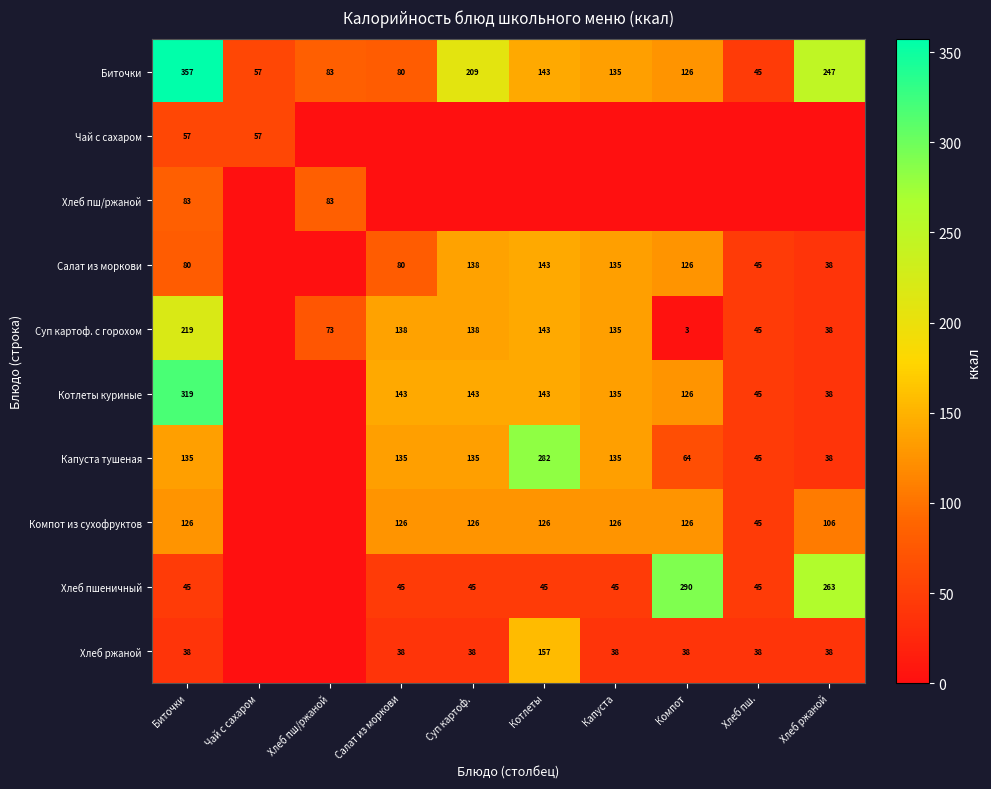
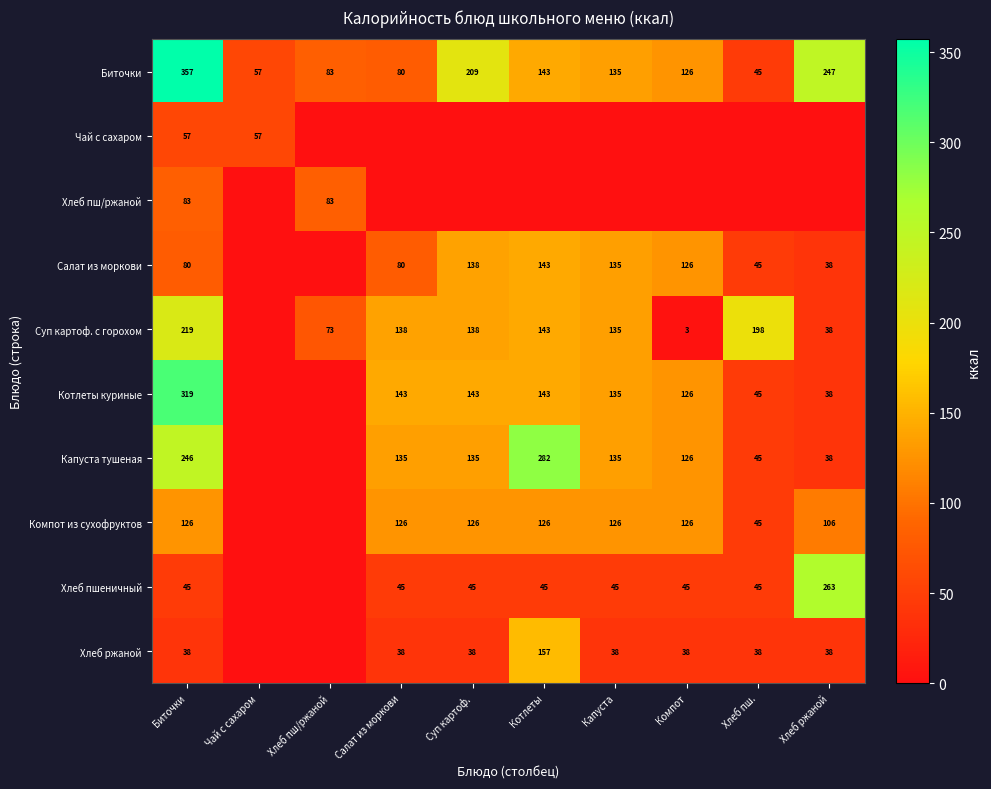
  {
    "Биточки": {
      "Биточки": 357,
      "Чай с сахаром": 57,
      "Хлеб пш/ржаной": 83,
      "Салат из моркови": 80,
      "Суп картоф.": 209,
      "Котлеты": 143,
      "Капуста": 135,
      "Компот": 126,
      "Хлеб пш.": 45,
      "Хлеб ржаной": 247
    },
    "Чай с сахаром": {
      "Биточки": 57,
      "Чай с сахаром": 57
    },
    "Хлеб пш/ржаной": {
      "Биточки": 83,
      "Хлеб пш/ржаной": 83
    },
    "Салат из моркови": {
      "Биточки": 80,
      "Салат из моркови": 80,
      "Суп картоф.": 138,
      "Котлеты": 143,
      "Капуста": 135,
      "Компот": 126,
      "Хлеб пш.": 45,
      "Хлеб ржаной": 38
    },
    "Суп картоф. с горохом": {
      "Биточки": 219,
      "Хлеб пш/ржаной": 73,
      "Салат из моркови": 138,
      "Суп картоф.": 138,
      "Котлеты": 143,
      "Капуста": 135,
      "Компот": 3,
-     "Хлеб пш.": 45,
+     "Хлеб пш.": 198,
      "Хлеб ржаной": 38
    },
    "Котлеты куриные": {
      "Биточки": 319,
      "Салат из моркови": 143,
      "Суп картоф.": 143,
      "Котлеты": 143,
      "Капуста": 135,
      "Компот": 126,
      "Хлеб пш.": 45,
      "Хлеб ржаной": 38
    },
    "Капуста тушеная": {
-     "Биточки": 135,
+     "Биточки": 246,
      "Салат из моркови": 135,
      "Суп картоф.": 135,
      "Котлеты": 282,
      "Капуста": 135,
-     "Компот": 64,
+     "Компот": 126,
      "Хлеб пш.": 45,
      "Хлеб ржаной": 38
    },
    "Компот из сухофруктов": {
      "Биточки": 126,
      "Салат из моркови": 126,
      "Суп картоф.": 126,
      "Котлеты": 126,
      "Капуста": 126,
      "Компот": 126,
      "Хлеб пш.": 45,
      "Хлеб ржаной": 106
    },
    "Хлеб пшеничный": {
      "Биточки": 45,
      "Салат из моркови": 45,
      "Суп картоф.": 45,
      "Котлеты": 45,
      "Капуста": 45,
-     "Компот": 290,
+     "Компот": 45,
      "Хлеб пш.": 45,
      "Хлеб ржаной": 263
    },
    "Хлеб ржаной": {
      "Биточки": 38,
      "Салат из моркови": 38,
      "Суп картоф.": 38,
      "Котлеты": 157,
      "Капуста": 38,
      "Компот": 38,
      "Хлеб пш.": 38,
      "Хлеб ржаной": 38
    }
  }
